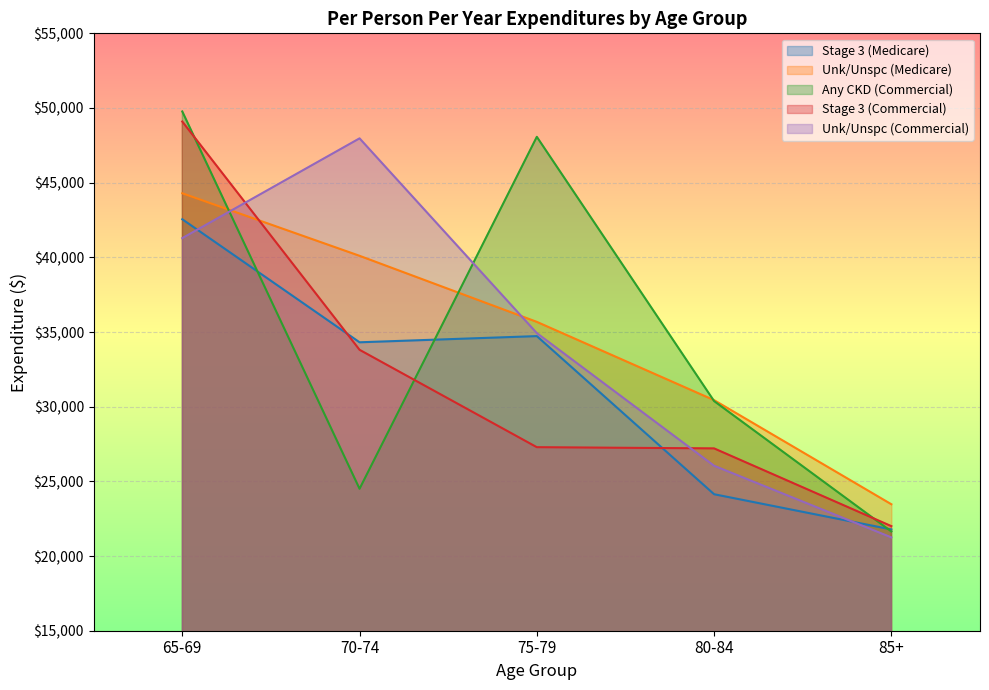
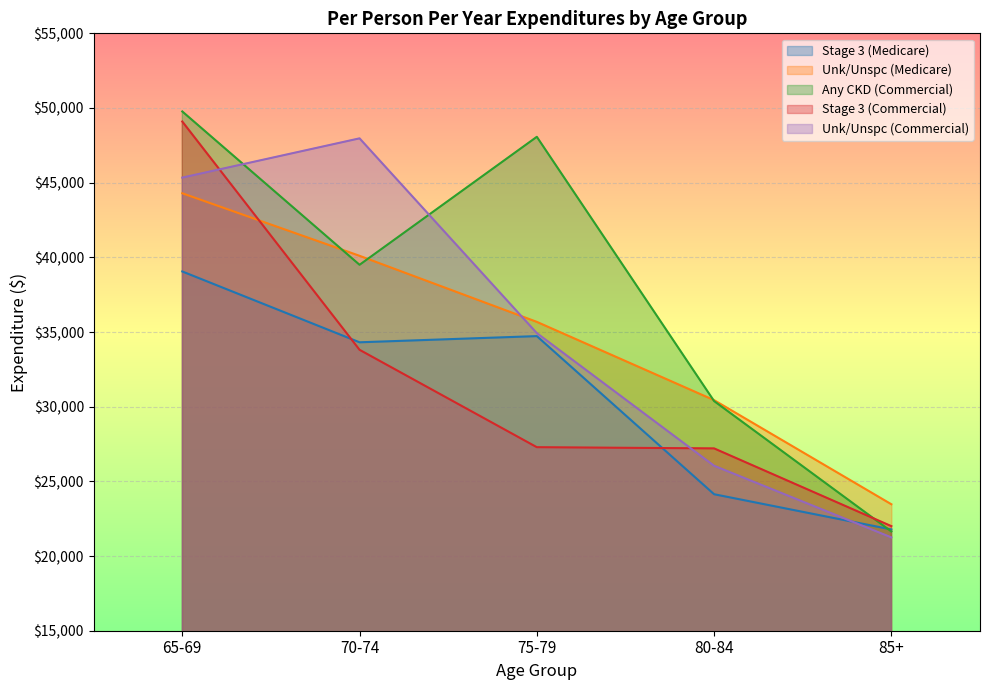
  {
    "Stage 3 (Medicare)": {
-     "65-69": "$42,600",
+     "65-69": "$39,100",
      "70-74": "$34,300",
      "75-79": "$34,700",
      "80-84": "$24,100"
    },
    "Any CKD (Commercial)": {
      "65-69": "$49,800",
-     "70-74": "$24,500",
+     "70-74": "$39,500",
      "75-79": "$48,100"
    },
    "Unk/Unspc (Commercial)": {
-     "65-69": "$41,300",
+     "65-69": "$45,300",
      "70-74": "$48,000",
      "75-79": "$34,900",
      "80-84": "$26,000",
      "85+": "$21,200"
    }
  }
